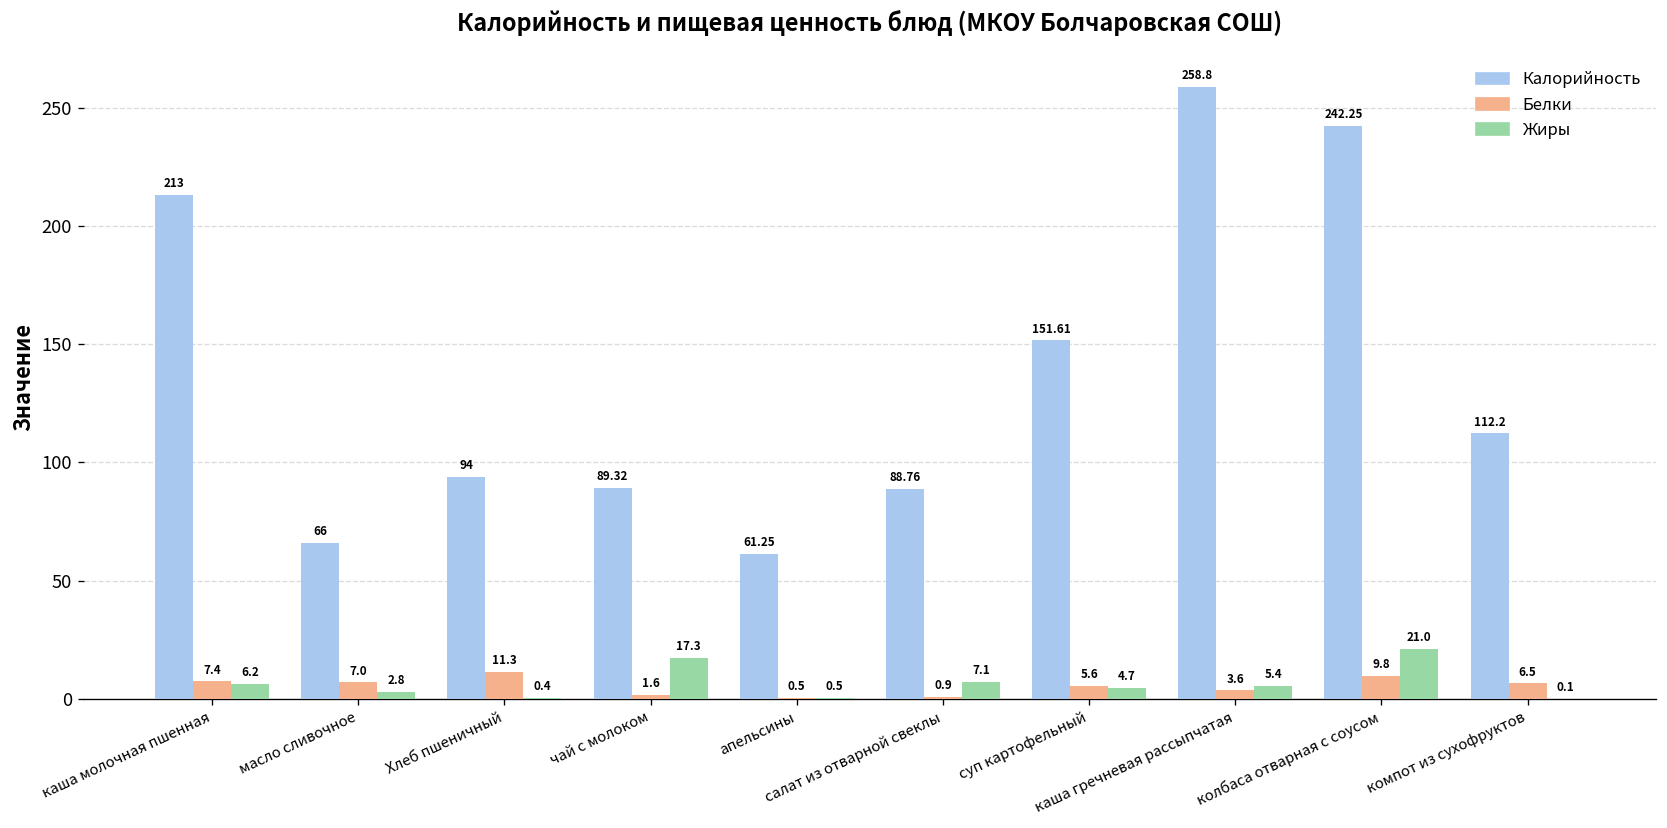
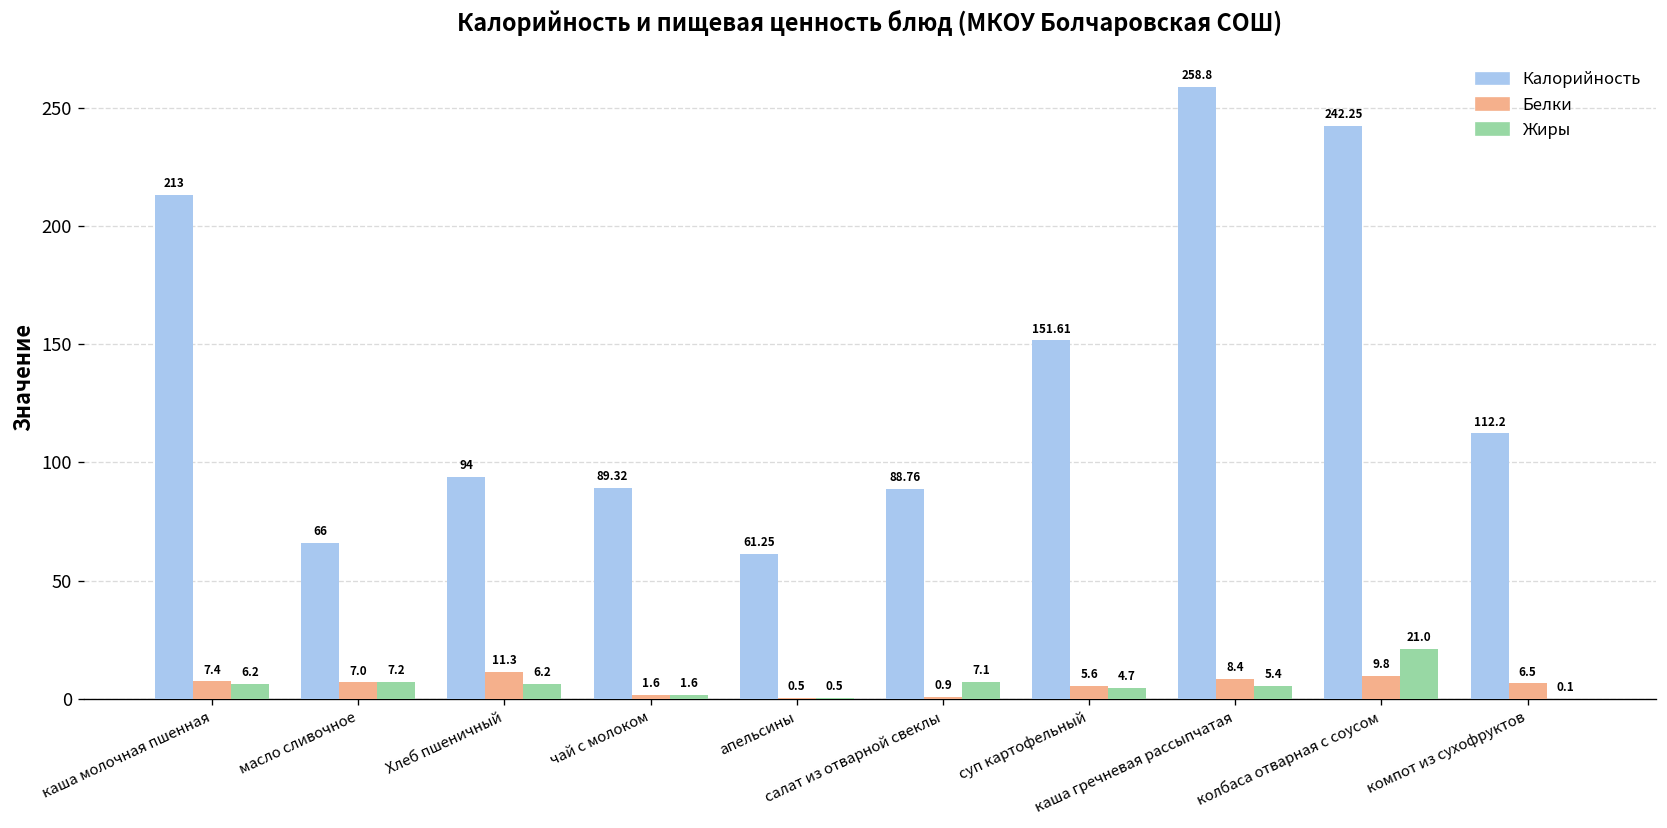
  {
    "Калорийность": {
      "каша молочная пшенная": 213,
      "масло сливочное": 66,
      "Хлеб пшеничный": 94,
      "чай с молоком": 89.32,
      "апельсины": 61.25,
      "салат из отварной свеклы": 88.76,
      "суп картофельный": 151.61,
      "каша гречневая рассыпчатая": 258.8,
      "колбаса отварная с соусом": 242.25,
      "компот из сухофруктов": 112.2
    },
    "Белки": {
      "каша молочная пшенная": 7.4,
      "масло сливочное": 7.0,
      "Хлеб пшеничный": 11.3,
      "чай с молоком": 1.6,
      "апельсины": 0.5,
      "салат из отварной свеклы": 0.9,
      "суп картофельный": 5.6,
-     "каша гречневая рассыпчатая": 3.6,
+     "каша гречневая рассыпчатая": 8.4,
      "колбаса отварная с соусом": 9.8,
      "компот из сухофруктов": 6.5
    },
    "Жиры": {
      "каша молочная пшенная": 6.2,
-     "масло сливочное": 2.8,
-     "Хлеб пшеничный": 0.4,
-     "чай с молоком": 17.3,
+     "масло сливочное": 7.2,
+     "Хлеб пшеничный": 6.2,
+     "чай с молоком": 1.6,
      "апельсины": 0.5,
      "салат из отварной свеклы": 7.1,
      "суп картофельный": 4.7,
      "каша гречневая рассыпчатая": 5.4,
      "колбаса отварная с соусом": 21.0,
      "компот из сухофруктов": 0.1
    }
  }
